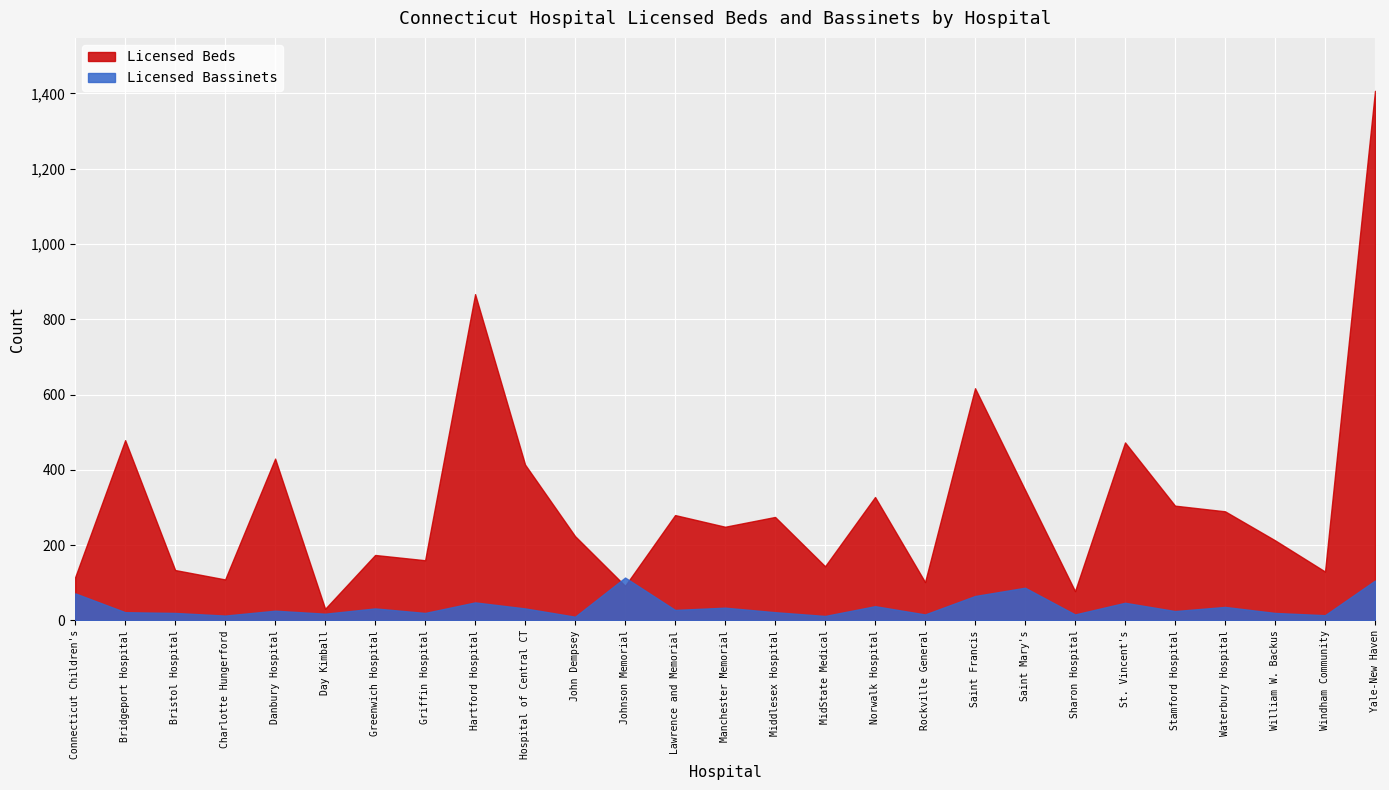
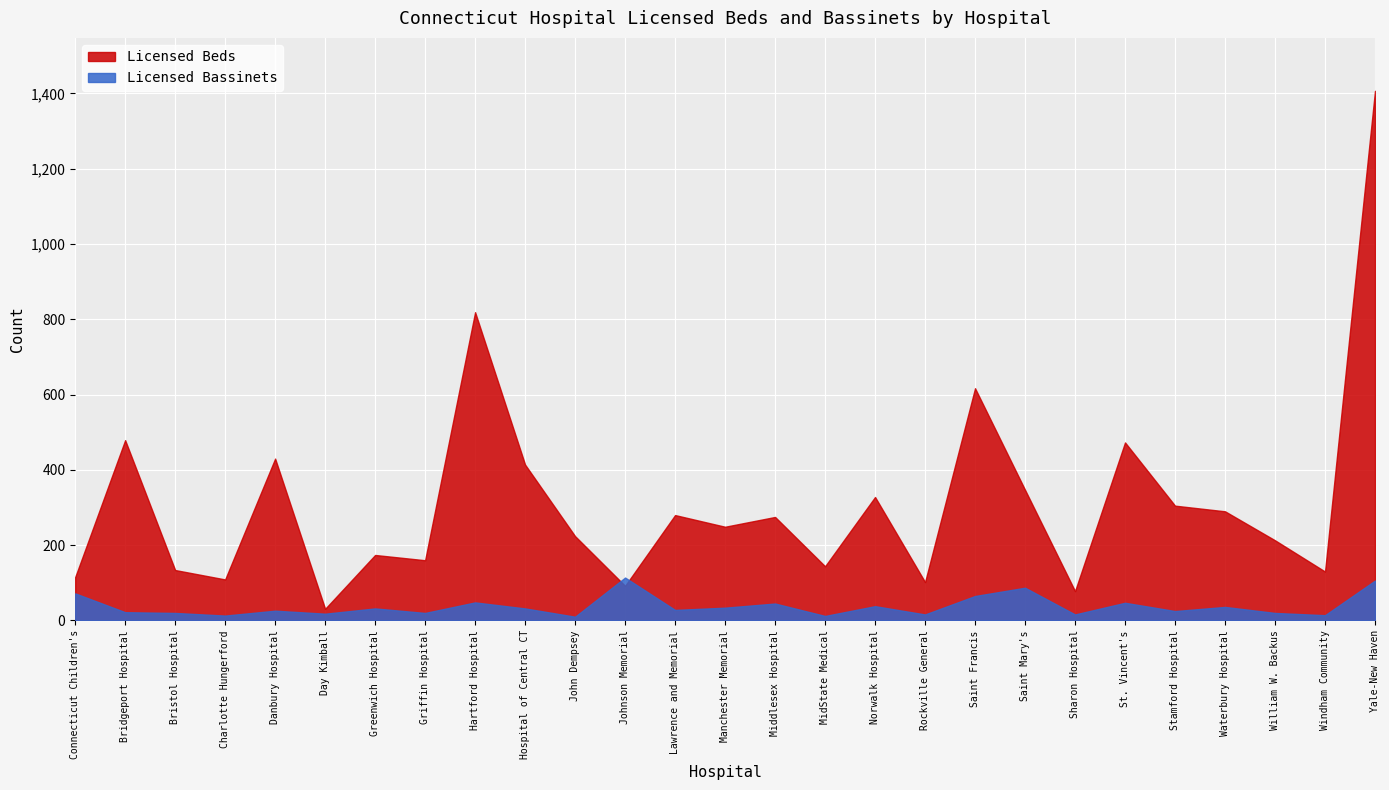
  {
    "Licensed Beds": {
      "Connecticut Children's": "120",
      "Bridgeport Hospital": "480",
      "Bristol Hospital": "130",
      "Charlotte Hungerford": "110",
      "Danbury Hospital": "430",
      "Day Kimball": "30",
      "Greenwich Hospital": "170",
      "Griffin Hospital": "160",
-     "Hartford Hospital": "870",
+     "Hartford Hospital": "820",
      "Hospital of Central CT": "410",
      "John Dempsey": "220",
      "Johnson Memorial": "90",
      "Lawrence and Memorial": "280",
      "Manchester Memorial": "250",
      "Middlesex Hospital": "280",
      "MidState Medical": "140",
      "Norwalk Hospital": "330",
      "Rockville General": "100",
      "Saint Francis": "620",
      "Saint Mary's": "350",
      "Sharon Hospital": "80",
      "St. Vincent's": "470",
      "Stamford Hospital": "310",
      "Waterbury Hospital": "290",
      "William W. Backus": "210",
      "Windham Community": "130",
      "Yale-New Haven": "1,410"
    },
    "Licensed Bassinets": {
      "Connecticut Children's": "70",
      "Bridgeport Hospital": "20",
      "Bristol Hospital": "20",
      "Charlotte Hungerford": "10",
      "Danbury Hospital": "30",
      "Day Kimball": "20",
      "Greenwich Hospital": "30",
      "Griffin Hospital": "20",
      "Hartford Hospital": "50",
      "Hospital of Central CT": "30",
      "John Dempsey": "10",
      "Johnson Memorial": "110",
      "Lawrence and Memorial": "30",
      "Manchester Memorial": "30",
-     "Middlesex Hospital": "20",
+     "Middlesex Hospital": "50",
      "MidState Medical": "10",
      "Norwalk Hospital": "40",
      "Rockville General": "20",
      "Saint Francis": "70",
      "Saint Mary's": "90",
      "Sharon Hospital": "20",
      "St. Vincent's": "50",
      "Stamford Hospital": "30",
      "Waterbury Hospital": "40",
      "William W. Backus": "20",
      "Windham Community": "10",
      "Yale-New Haven": "110"
    }
  }
